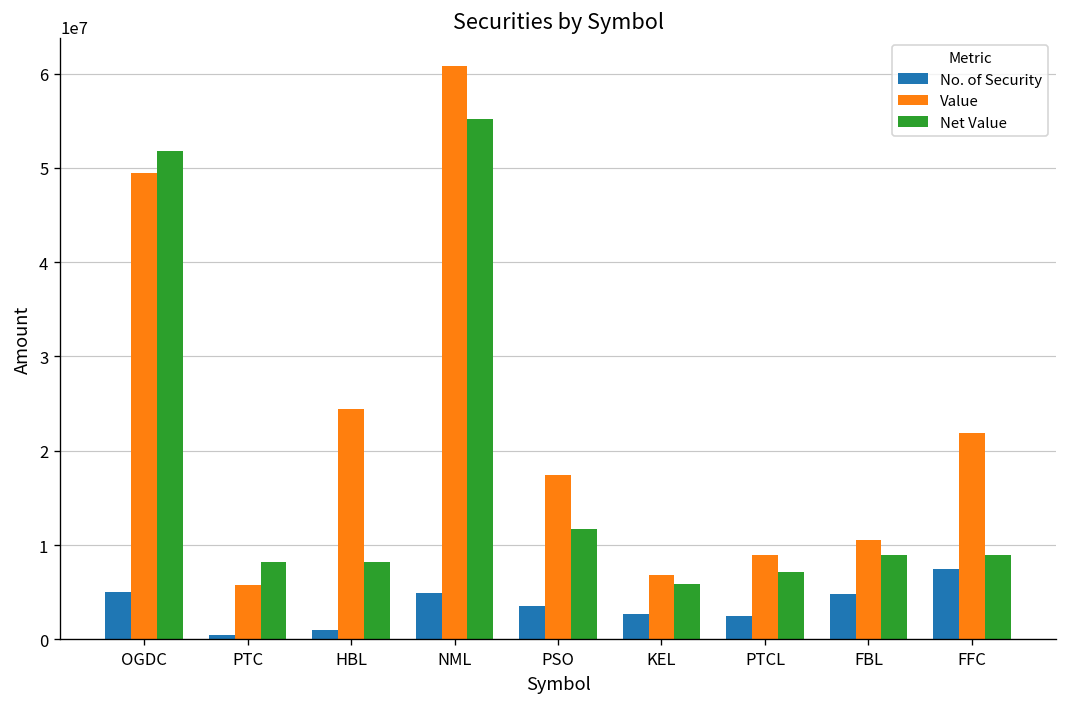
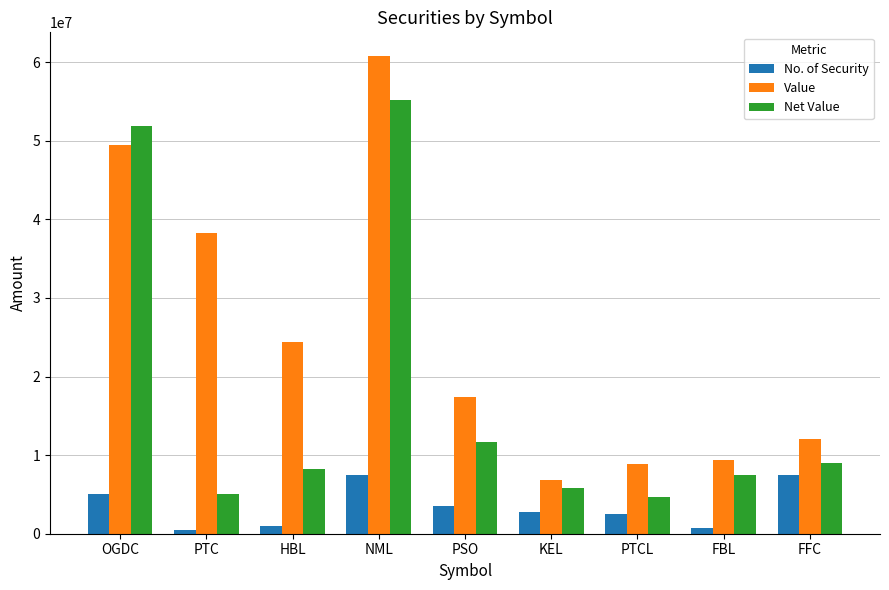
  {
    "No. of Security": {
      "OGDC": 5000000,
      "PTC": 1000000,
      "HBL": 1000000,
-     "NML": 5000000,
+     "NML": 8000000,
      "PSO": 4000000,
      "KEL": 3000000,
      "PTCL": 3000000,
-     "FBL": 5000000,
+     "FBL": 1000000,
      "FFC": 7000000
    },
    "Value": {
      "OGDC": 50000000,
-     "PTC": 6000000,
+     "PTC": 38000000,
      "HBL": 24000000,
      "NML": 61000000,
      "PSO": 17000000,
      "KEL": 7000000,
      "PTCL": 9000000,
-     "FBL": 11000000,
-     "FFC": 22000000
+     "FBL": 9000000,
+     "FFC": 12000000
    },
    "Net Value": {
      "OGDC": 52000000,
-     "PTC": 8000000,
+     "PTC": 5000000,
      "HBL": 8000000,
      "NML": 55000000,
      "PSO": 12000000,
      "KEL": 6000000,
-     "PTCL": 7000000,
-     "FBL": 9000000,
+     "PTCL": 5000000,
+     "FBL": 7000000,
      "FFC": 9000000
    }
  }
